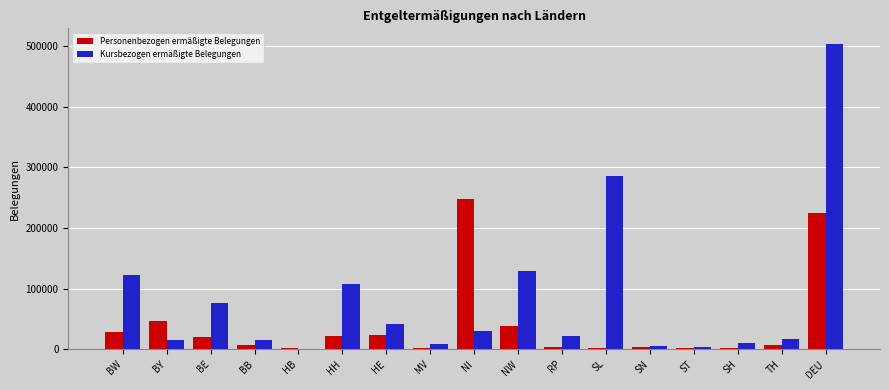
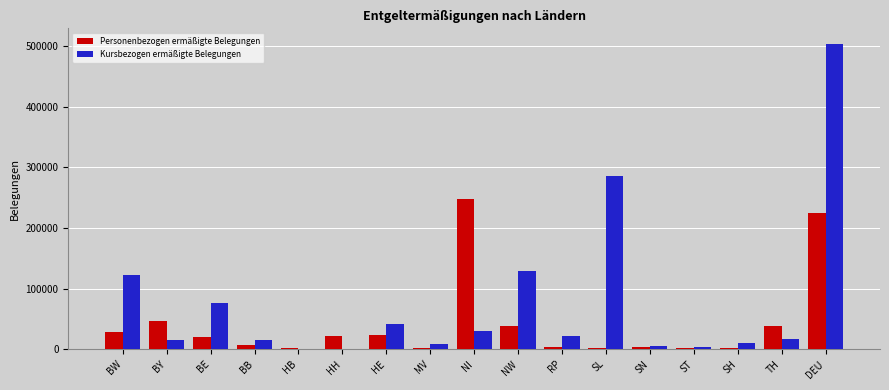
  {
    "Personenbezogen ermäßigte Belegungen": {
      "BW": 30000,
      "BY": 50000,
      "BE": 20000,
      "BB": 10000,
      "HH": 20000,
      "HE": 20000,
      "NI": 250000,
      "NW": 40000,
      "SN": 0,
-     "TH": 10000,
+     "TH": 40000,
      "DEU": 220000
    },
    "Kursbezogen ermäßigte Belegungen": {
      "BW": 120000,
      "BY": 20000,
      "BE": 80000,
      "BB": 20000,
      "HB": 0,
-     "HH": 110000,
+     "HH": 0,
      "HE": 40000,
      "MV": 10000,
      "NI": 30000,
      "NW": 130000,
      "RP": 20000,
      "SL": 290000,
      "SN": 0,
      "ST": 0,
      "SH": 10000,
      "TH": 20000,
      "DEU": 500000
    }
  }
